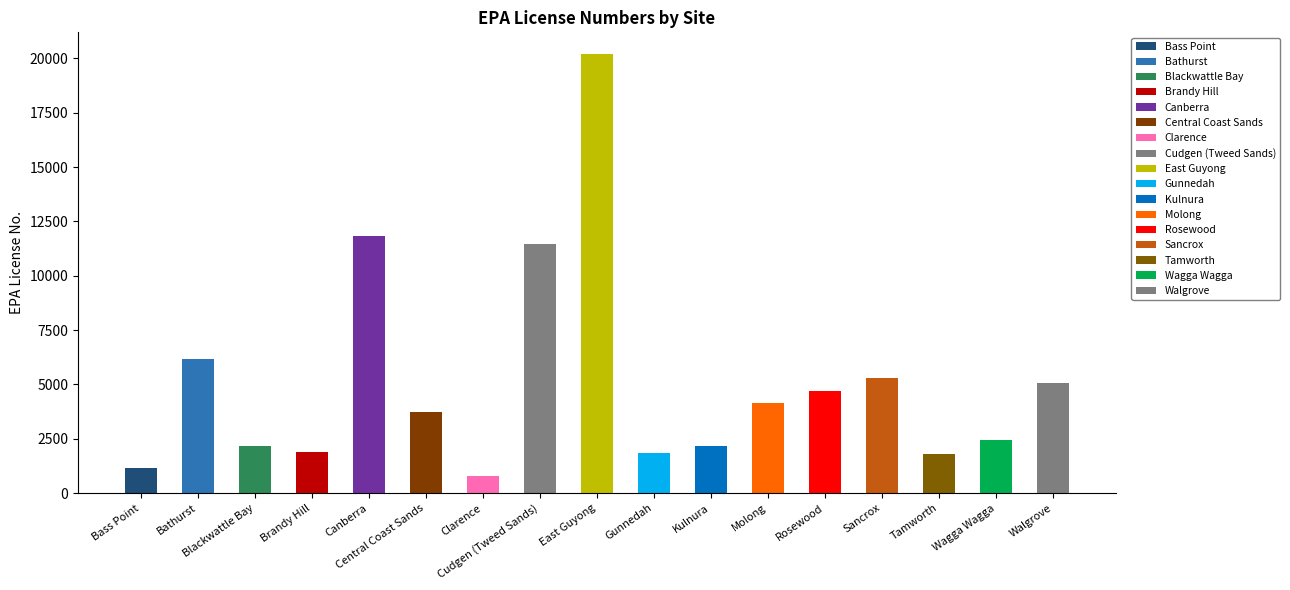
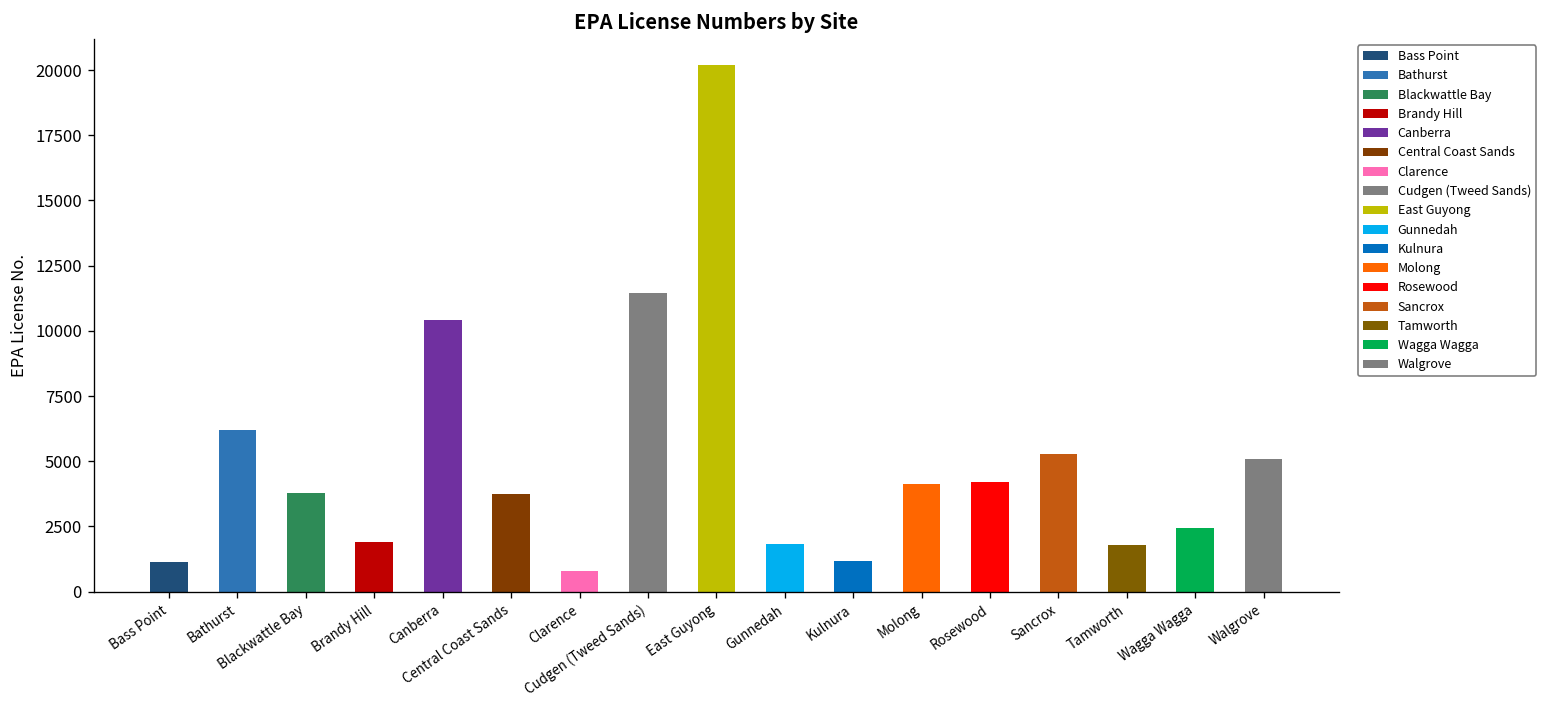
  {
    "Bass Point": 1200,
    "Bathurst": 6200,
-   "Blackwattle Bay": 2200,
+   "Blackwattle Bay": 3800,
    "Brandy Hill": 1900,
-   "Canberra": 11800,
+   "Canberra": 10400,
    "Central Coast Sands": 3800,
    "Clarence": 800,
    "Cudgen (Tweed Sands)": 11500,
    "East Guyong": 20200,
    "Gunnedah": 1800,
-   "Kulnura": 2100,
+   "Kulnura": 1200,
    "Molong": 4100,
-   "Rosewood": 4700,
+   "Rosewood": 4200,
    "Sancrox": 5300,
    "Tamworth": 1800,
    "Wagga Wagga": 2400,
    "Walgrove": 5100
  }
